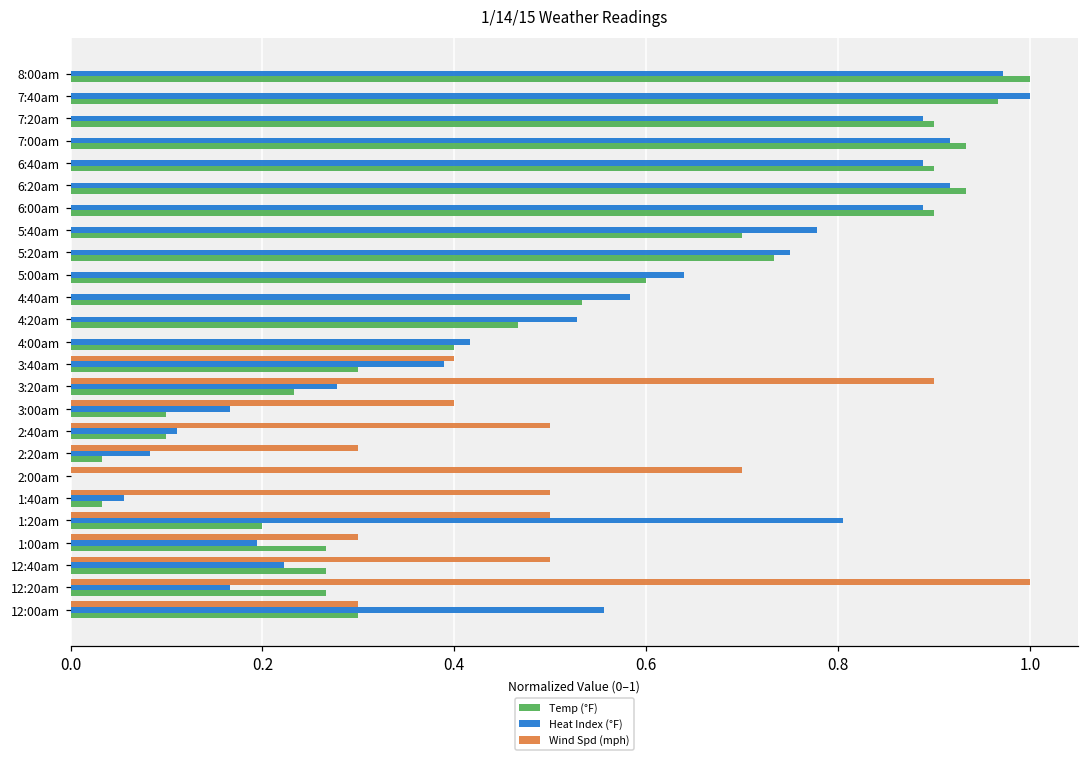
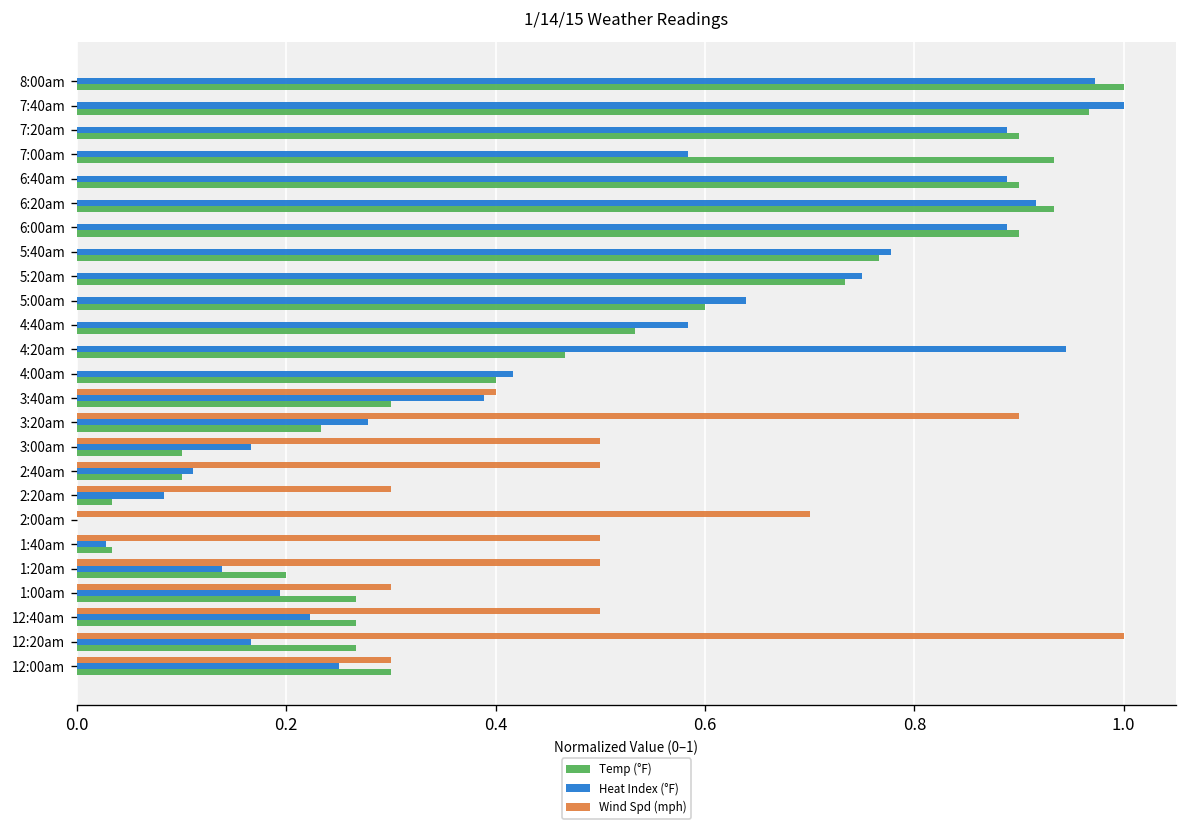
  {
    "Temp (°F)": {
      "8:00am": 1.00,
      "7:40am": 0.97,
      "7:20am": 0.90,
      "7:00am": 0.93,
      "6:40am": 0.90,
      "6:20am": 0.93,
      "6:00am": 0.90,
-     "5:40am": 0.70,
+     "5:40am": 0.77,
      "5:20am": 0.73,
      "5:00am": 0.60,
      "4:40am": 0.53,
      "4:20am": 0.47,
      "4:00am": 0.40,
      "3:40am": 0.30,
      "3:20am": 0.23,
      "3:00am": 0.10,
      "2:40am": 0.10,
      "2:20am": 0.03,
      "2:00am": 0.00,
      "1:40am": 0.03,
      "1:20am": 0.20,
      "1:00am": 0.27,
      "12:40am": 0.27,
      "12:20am": 0.27,
      "12:00am": 0.30
    },
    "Heat Index (°F)": {
      "8:00am": 0.97,
      "7:40am": 1.00,
      "7:20am": 0.89,
-     "7:00am": 0.92,
+     "7:00am": 0.58,
      "6:40am": 0.89,
      "6:20am": 0.92,
      "6:00am": 0.89,
      "5:40am": 0.78,
      "5:20am": 0.75,
      "5:00am": 0.64,
      "4:40am": 0.58,
-     "4:20am": 0.53,
+     "4:20am": 0.94,
      "4:00am": 0.42,
      "3:40am": 0.39,
      "3:20am": 0.28,
      "3:00am": 0.17,
      "2:40am": 0.11,
      "2:20am": 0.08,
      "2:00am": 0.00,
-     "1:40am": 0.06,
-     "1:20am": 0.81,
+     "1:40am": 0.03,
+     "1:20am": 0.14,
      "1:00am": 0.19,
      "12:40am": 0.22,
      "12:20am": 0.17,
-     "12:00am": 0.56
+     "12:00am": 0.25
    },
    "Wind Spd (mph)": {
      "8:00am": 0.00,
      "7:40am": 0.00,
      "7:20am": 0.00,
      "7:00am": 0.00,
      "6:40am": 0.00,
      "6:20am": 0.00,
      "6:00am": 0.00,
      "5:40am": 0.00,
      "5:20am": 0.00,
      "5:00am": 0.00,
      "4:40am": 0.00,
      "4:20am": 0.00,
      "4:00am": 0.00,
      "3:40am": 0.40,
      "3:20am": 0.90,
-     "3:00am": 0.40,
+     "3:00am": 0.50,
      "2:40am": 0.50,
      "2:20am": 0.30,
      "2:00am": 0.70,
      "1:40am": 0.50,
      "1:20am": 0.50,
      "1:00am": 0.30,
      "12:40am": 0.50,
      "12:20am": 1.00,
      "12:00am": 0.30
    }
  }
